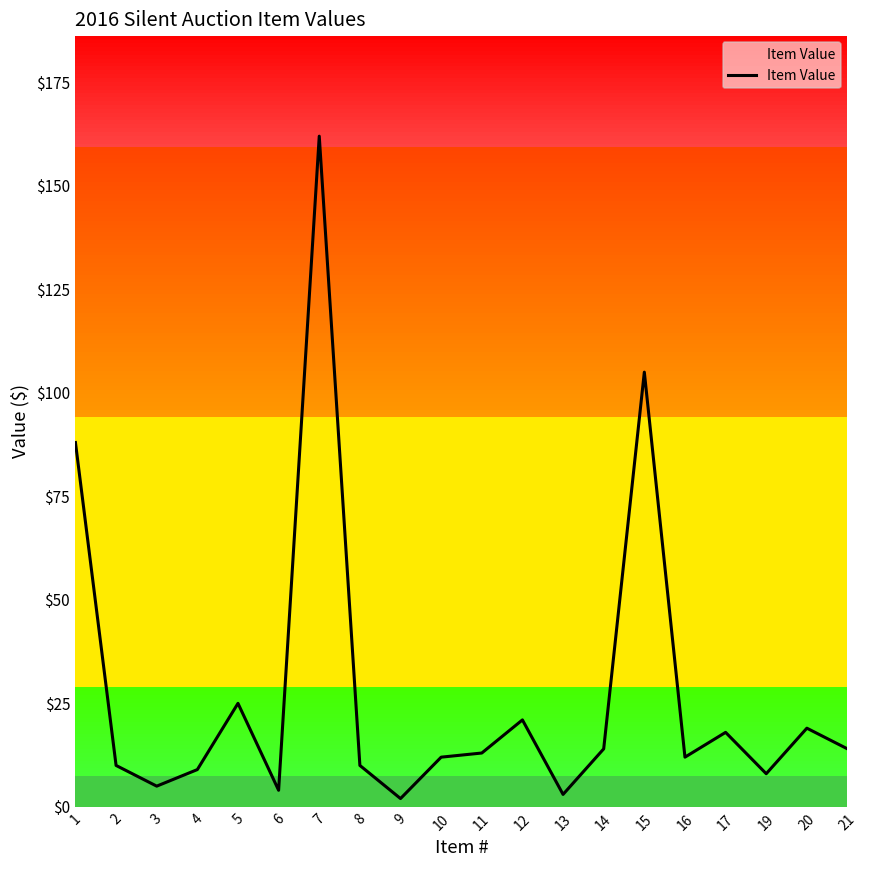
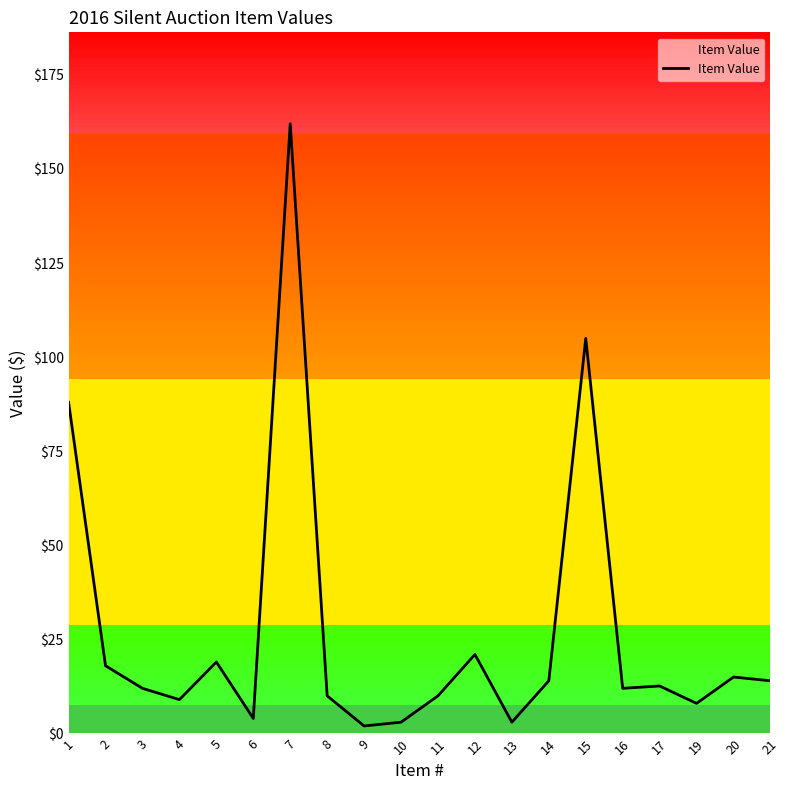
  {
    "Item Value": {
-     "2": "$10",
-     "3": "$5",
+     "2": "$18",
+     "3": "$12",
      "4": "$9",
-     "5": "$25",
+     "5": "$19",
      "6": "$4",
      "7": "$162",
      "8": "$10",
      "9": "$2",
-     "10": "$12",
-     "11": "$13",
+     "10": "$3",
+     "11": "$10",
      "12": "$21",
      "13": "$3",
      "14": "$14",
      "15": "$105",
      "16": "$12",
-     "17": "$18",
+     "17": "$13",
      "19": "$8",
-     "20": "$19"
+     "20": "$15"
    }
  }
